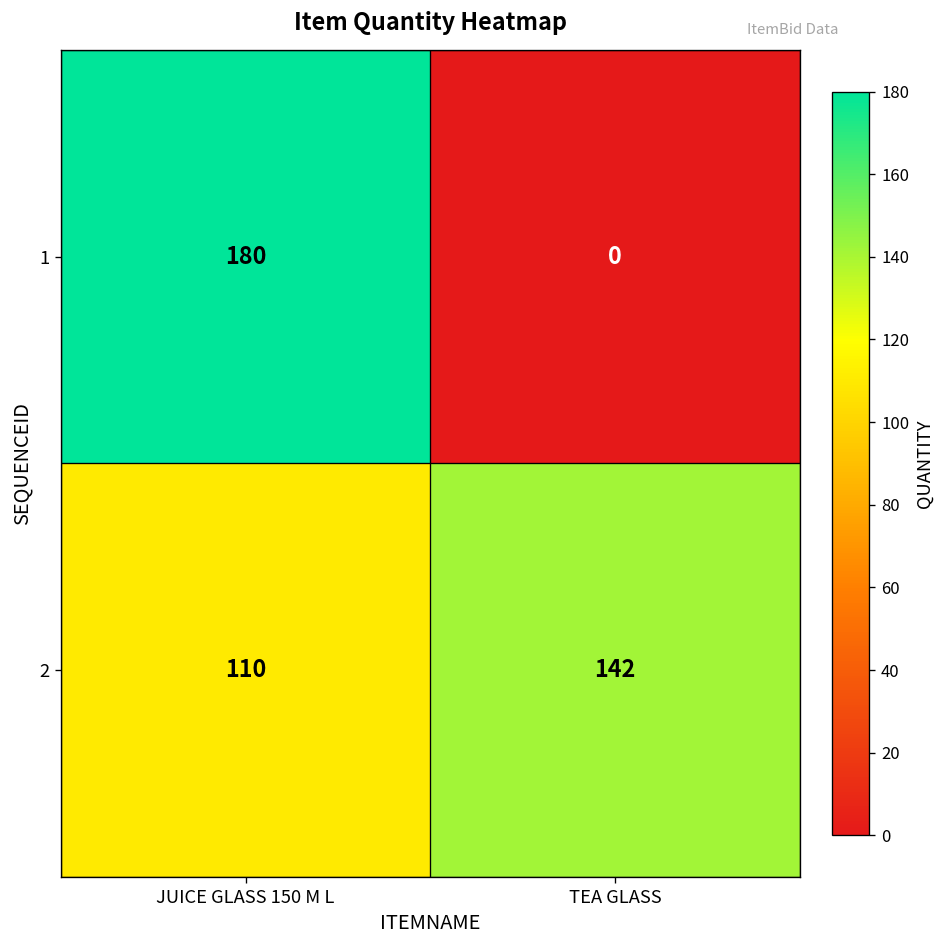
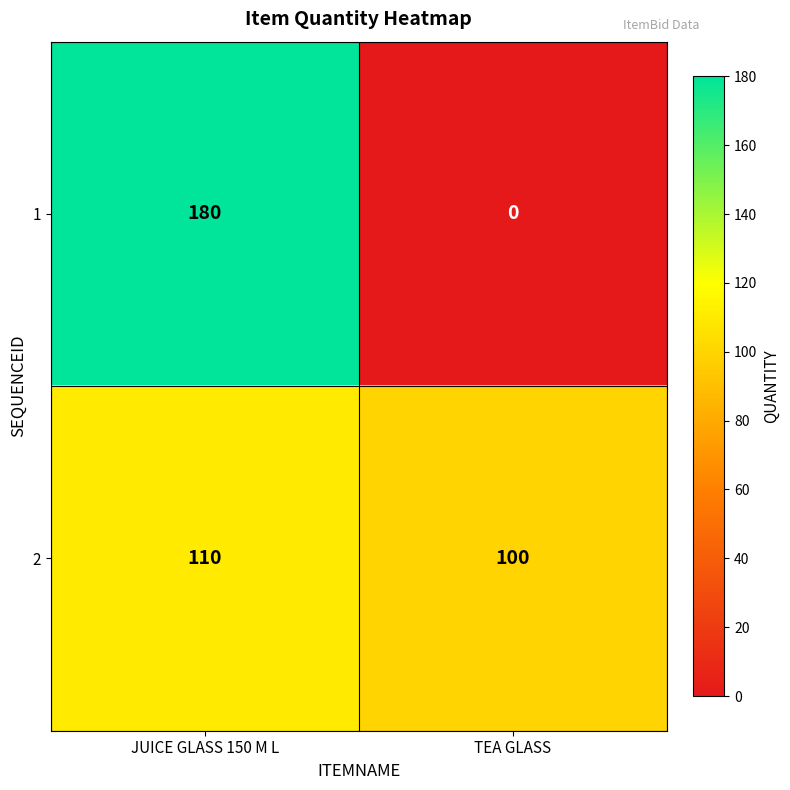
  {
    "1": {
      "JUICE GLASS 150 M L": 180,
      "TEA GLASS": 0
    },
    "2": {
      "JUICE GLASS 150 M L": 110,
-     "TEA GLASS": 142
+     "TEA GLASS": 100
    }
  }
